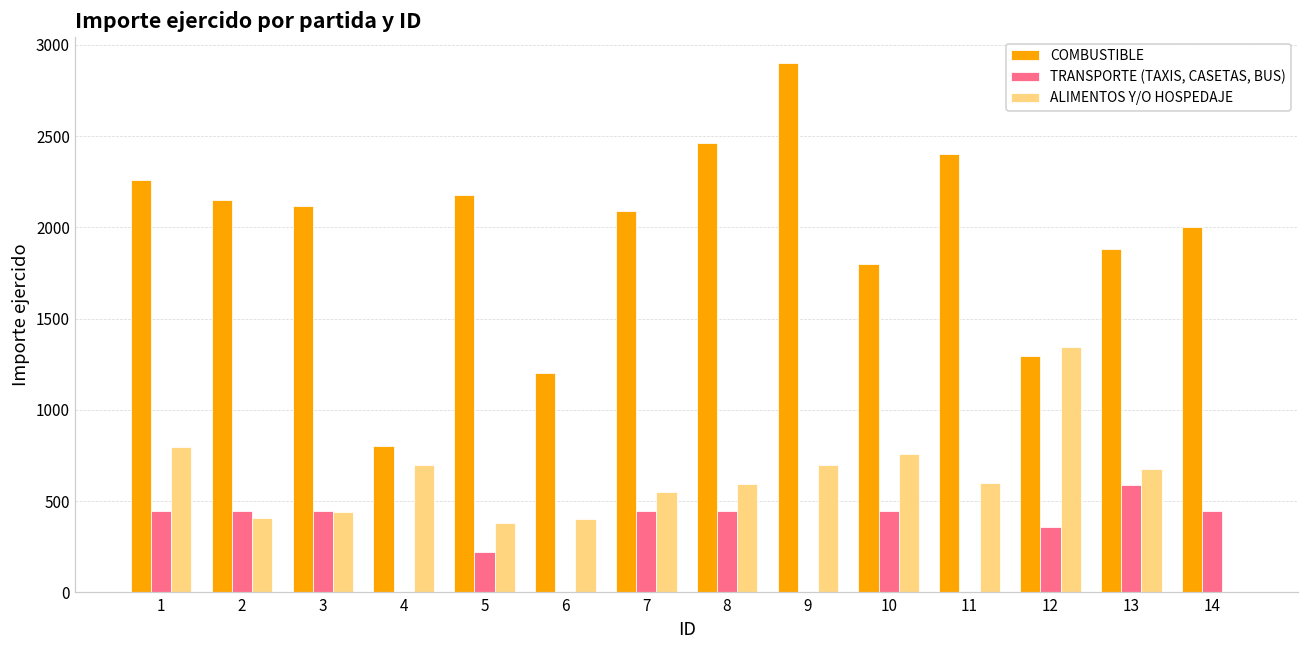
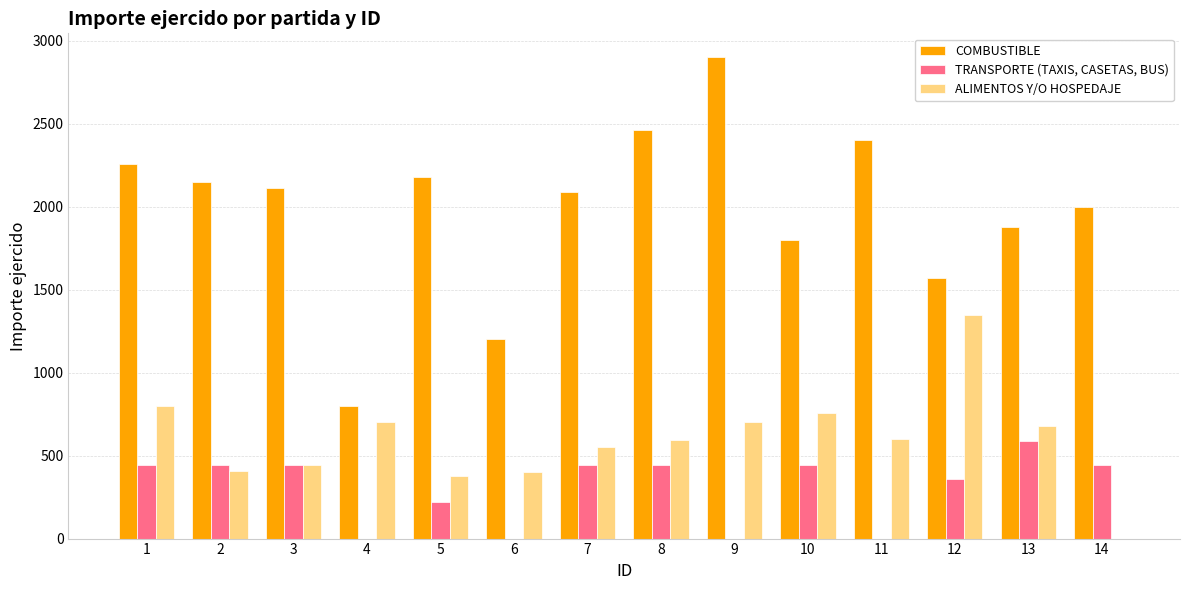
  {
    "COMBUSTIBLE": {
      "1": 2260,
      "2": 2150,
      "3": 2120,
      "4": 800,
      "5": 2180,
      "6": 1200,
      "7": 2090,
      "8": 2460,
      "9": 2900,
      "10": 1800,
      "11": 2400,
-     "12": 1300,
+     "12": 1570,
      "13": 1880,
      "14": 2000
    },
    "TRANSPORTE (TAXIS, CASETAS, BUS)": {
      "1": 440,
      "2": 440,
      "3": 440,
      "4": 0,
      "5": 220,
      "6": 0,
      "7": 440,
      "8": 440,
      "9": 0,
      "10": 440,
      "11": 0,
      "12": 360,
      "13": 590,
      "14": 440
    },
    "ALIMENTOS Y/O HOSPEDAJE": {
      "1": 800,
      "2": 410,
      "3": 440,
      "4": 700,
      "5": 380,
      "6": 400,
      "7": 550,
      "8": 590,
      "9": 700,
      "10": 760,
      "11": 600,
      "12": 1350,
      "13": 680,
      "14": 0
    }
  }
